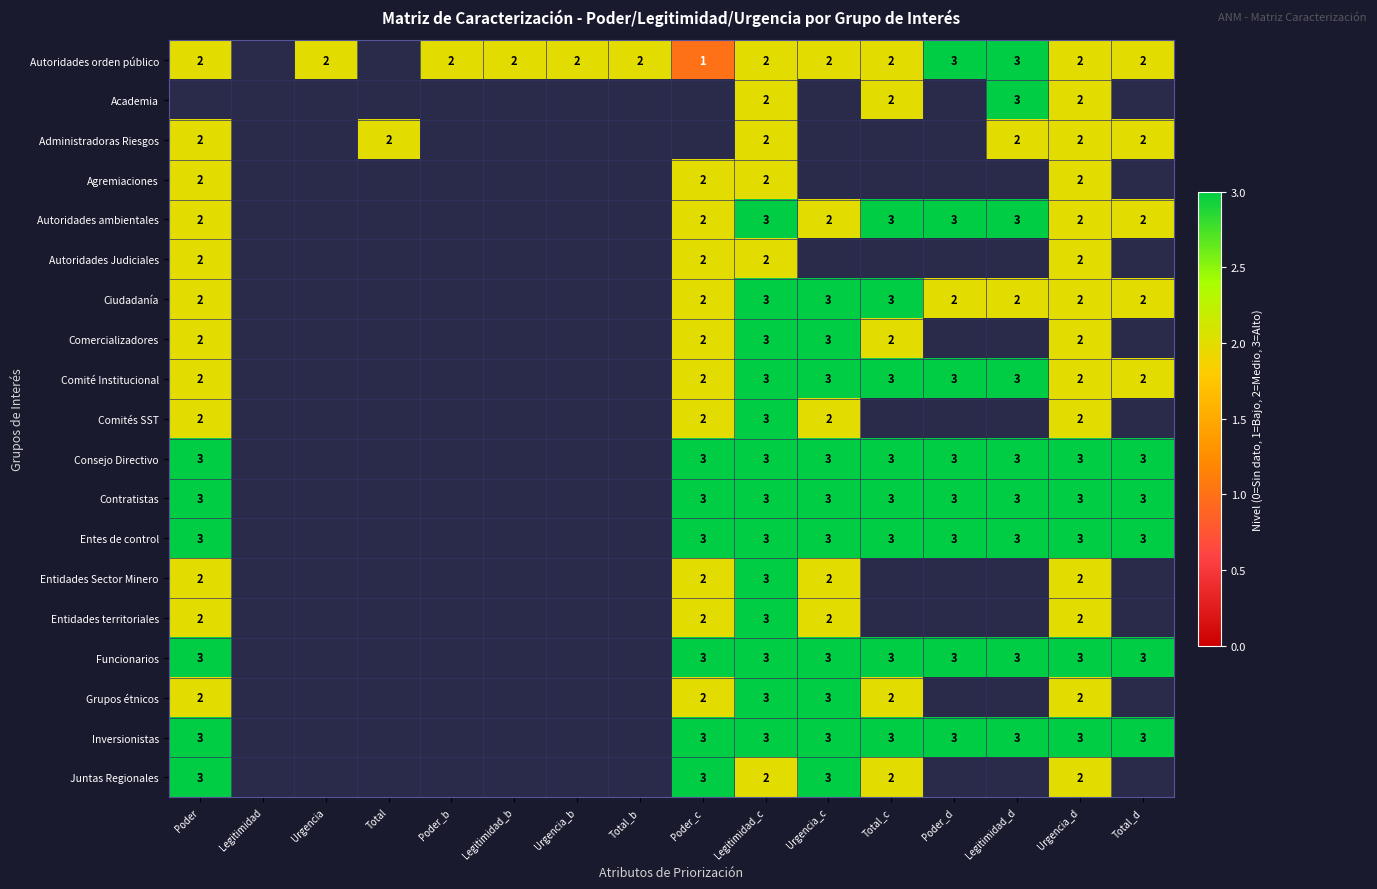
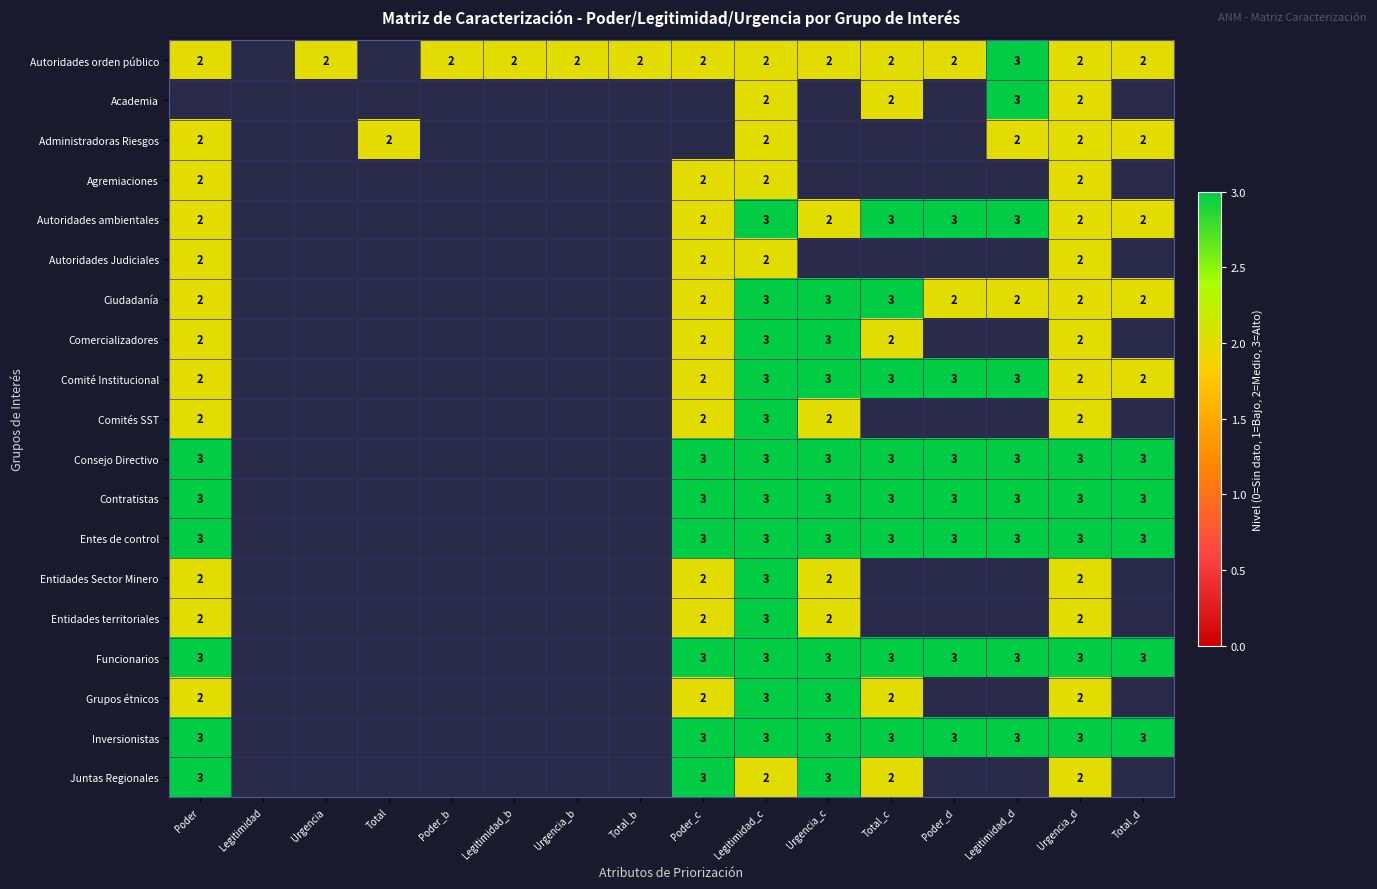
  {
    "Autoridades orden público": {
      "Poder": 2,
      "Urgencia": 2,
      "Poder_b": 2,
      "Legitimidad_b": 2,
      "Urgencia_b": 2,
      "Total_b": 2,
-     "Poder_c": 1,
+     "Poder_c": 2,
      "Legitimidad_c": 2,
      "Urgencia_c": 2,
      "Total_c": 2,
-     "Poder_d": 3,
+     "Poder_d": 2,
      "Legitimidad_d": 3,
      "Urgencia_d": 2,
      "Total_d": 2
    },
    "Academia": {
      "Legitimidad_c": 2,
      "Total_c": 2,
      "Legitimidad_d": 3,
      "Urgencia_d": 2
    },
    "Administradoras Riesgos": {
      "Poder": 2,
      "Total": 2,
      "Legitimidad_c": 2,
      "Legitimidad_d": 2,
      "Urgencia_d": 2,
      "Total_d": 2
    },
    "Agremiaciones": {
      "Poder": 2,
      "Poder_c": 2,
      "Legitimidad_c": 2,
      "Urgencia_d": 2
    },
    "Autoridades ambientales": {
      "Poder": 2,
      "Poder_c": 2,
      "Legitimidad_c": 3,
      "Urgencia_c": 2,
      "Total_c": 3,
      "Poder_d": 3,
      "Legitimidad_d": 3,
      "Urgencia_d": 2,
      "Total_d": 2
    },
    "Autoridades Judiciales": {
      "Poder": 2,
      "Poder_c": 2,
      "Legitimidad_c": 2,
      "Urgencia_d": 2
    },
    "Ciudadanía": {
      "Poder": 2,
      "Poder_c": 2,
      "Legitimidad_c": 3,
      "Urgencia_c": 3,
      "Total_c": 3,
      "Poder_d": 2,
      "Legitimidad_d": 2,
      "Urgencia_d": 2,
      "Total_d": 2
    },
    "Comercializadores": {
      "Poder": 2,
      "Poder_c": 2,
      "Legitimidad_c": 3,
      "Urgencia_c": 3,
      "Total_c": 2,
      "Urgencia_d": 2
    },
    "Comité Institucional": {
      "Poder": 2,
      "Poder_c": 2,
      "Legitimidad_c": 3,
      "Urgencia_c": 3,
      "Total_c": 3,
      "Poder_d": 3,
      "Legitimidad_d": 3,
      "Urgencia_d": 2,
      "Total_d": 2
    },
    "Comités SST": {
      "Poder": 2,
      "Poder_c": 2,
      "Legitimidad_c": 3,
      "Urgencia_c": 2,
      "Urgencia_d": 2
    },
    "Consejo Directivo": {
      "Poder": 3,
      "Poder_c": 3,
      "Legitimidad_c": 3,
      "Urgencia_c": 3,
      "Total_c": 3,
      "Poder_d": 3,
      "Legitimidad_d": 3,
      "Urgencia_d": 3,
      "Total_d": 3
    },
    "Contratistas": {
      "Poder": 3,
      "Poder_c": 3,
      "Legitimidad_c": 3,
      "Urgencia_c": 3,
      "Total_c": 3,
      "Poder_d": 3,
      "Legitimidad_d": 3,
      "Urgencia_d": 3,
      "Total_d": 3
    },
    "Entes de control": {
      "Poder": 3,
      "Poder_c": 3,
      "Legitimidad_c": 3,
      "Urgencia_c": 3,
      "Total_c": 3,
      "Poder_d": 3,
      "Legitimidad_d": 3,
      "Urgencia_d": 3,
      "Total_d": 3
    },
    "Entidades Sector Minero": {
      "Poder": 2,
      "Poder_c": 2,
      "Legitimidad_c": 3,
      "Urgencia_c": 2,
      "Urgencia_d": 2
    },
    "Entidades territoriales": {
      "Poder": 2,
      "Poder_c": 2,
      "Legitimidad_c": 3,
      "Urgencia_c": 2,
      "Urgencia_d": 2
    },
    "Funcionarios": {
      "Poder": 3,
      "Poder_c": 3,
      "Legitimidad_c": 3,
      "Urgencia_c": 3,
      "Total_c": 3,
      "Poder_d": 3,
      "Legitimidad_d": 3,
      "Urgencia_d": 3,
      "Total_d": 3
    },
    "Grupos étnicos": {
      "Poder": 2,
      "Poder_c": 2,
      "Legitimidad_c": 3,
      "Urgencia_c": 3,
      "Total_c": 2,
      "Urgencia_d": 2
    },
    "Inversionistas": {
      "Poder": 3,
      "Poder_c": 3,
      "Legitimidad_c": 3,
      "Urgencia_c": 3,
      "Total_c": 3,
      "Poder_d": 3,
      "Legitimidad_d": 3,
      "Urgencia_d": 3,
      "Total_d": 3
    },
    "Juntas Regionales": {
      "Poder": 3,
      "Poder_c": 3,
      "Legitimidad_c": 2,
      "Urgencia_c": 3,
      "Total_c": 2,
      "Urgencia_d": 2
    }
  }
